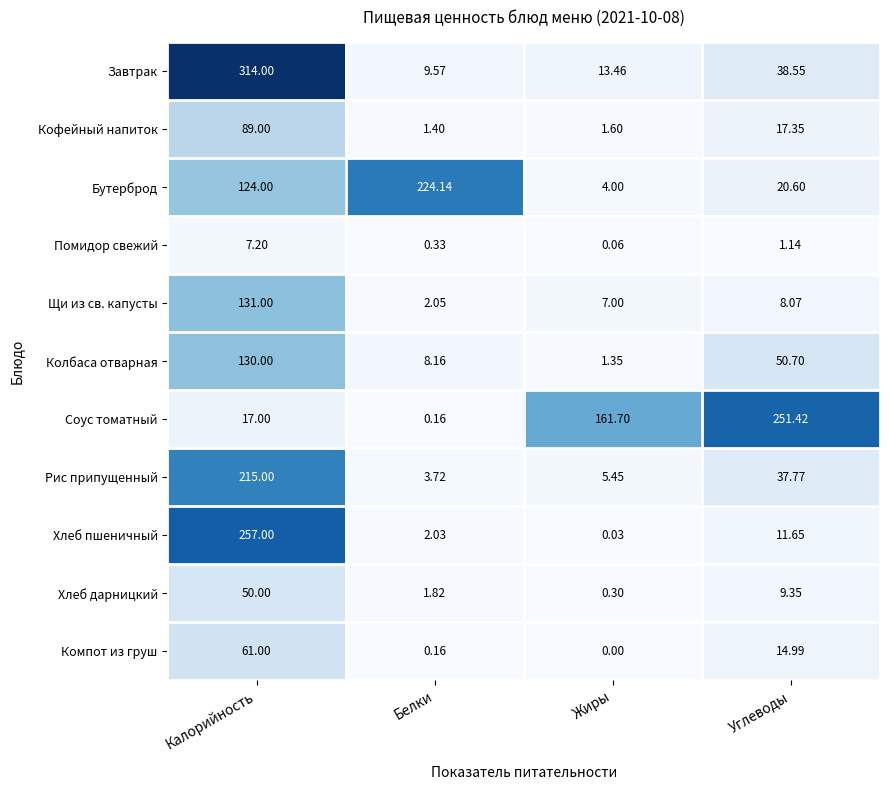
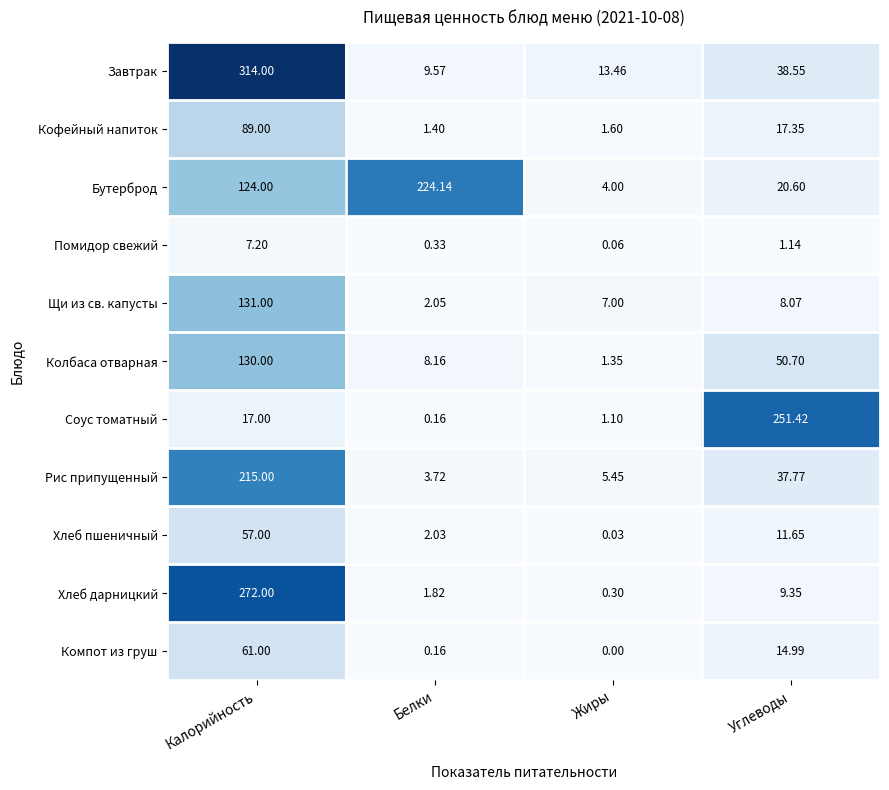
  {
    "Завтрак": {
      "Калорийность": 314.00,
      "Белки": 9.57,
      "Жиры": 13.46,
      "Углеводы": 38.55
    },
    "Кофейный напиток": {
      "Калорийность": 89.00,
      "Белки": 1.40,
      "Жиры": 1.60,
      "Углеводы": 17.35
    },
    "Бутерброд": {
      "Калорийность": 124.00,
      "Белки": 224.14,
      "Жиры": 4.00,
      "Углеводы": 20.60
    },
    "Помидор свежий": {
      "Калорийность": 7.20,
      "Белки": 0.33,
      "Жиры": 0.06,
      "Углеводы": 1.14
    },
    "Щи из св. капусты": {
      "Калорийность": 131.00,
      "Белки": 2.05,
      "Жиры": 7.00,
      "Углеводы": 8.07
    },
    "Колбаса отварная": {
      "Калорийность": 130.00,
      "Белки": 8.16,
      "Жиры": 1.35,
      "Углеводы": 50.70
    },
    "Соус томатный": {
      "Калорийность": 17.00,
      "Белки": 0.16,
-     "Жиры": 161.70,
+     "Жиры": 1.10,
      "Углеводы": 251.42
    },
    "Рис припущенный": {
      "Калорийность": 215.00,
      "Белки": 3.72,
      "Жиры": 5.45,
      "Углеводы": 37.77
    },
    "Хлеб пшеничный": {
-     "Калорийность": 257.00,
+     "Калорийность": 57.00,
      "Белки": 2.03,
      "Жиры": 0.03,
      "Углеводы": 11.65
    },
    "Хлеб дарницкий": {
-     "Калорийность": 50.00,
+     "Калорийность": 272.00,
      "Белки": 1.82,
      "Жиры": 0.30,
      "Углеводы": 9.35
    },
    "Компот из груш": {
      "Калорийность": 61.00,
      "Белки": 0.16,
      "Жиры": 0.00,
      "Углеводы": 14.99
    }
  }
